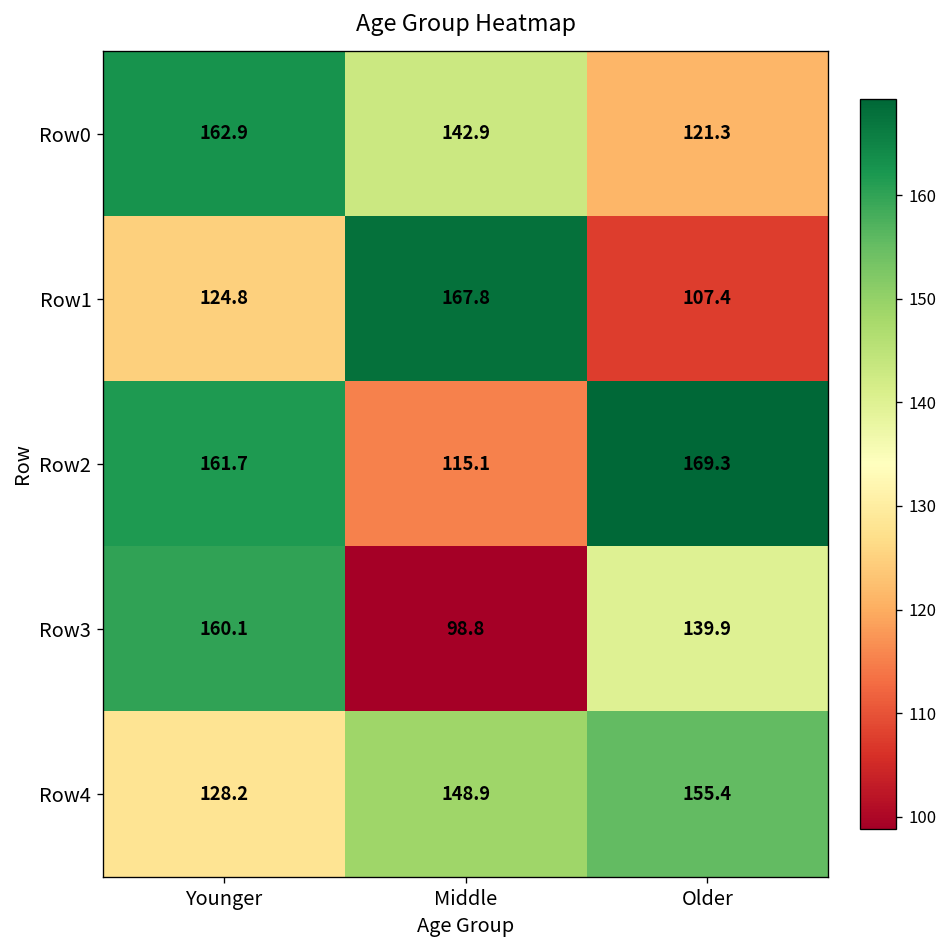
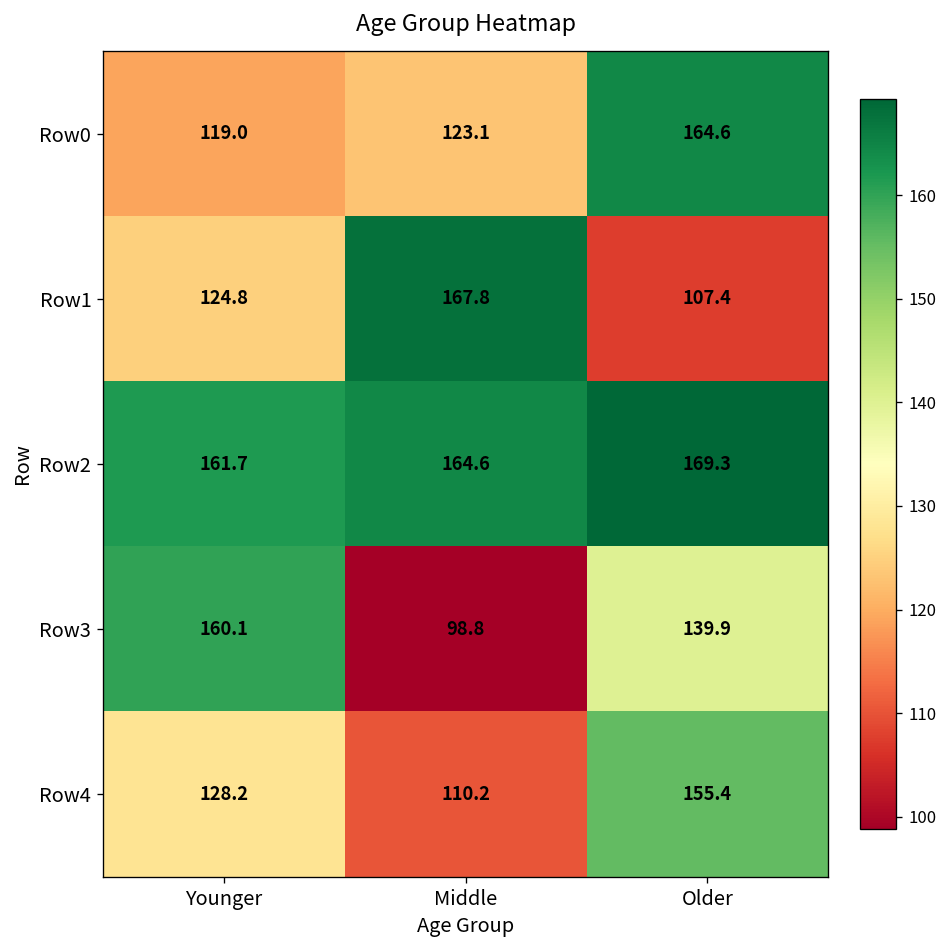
  {
    "Row0": {
-     "Younger": 162.9,
-     "Middle": 142.9,
-     "Older": 121.3
+     "Younger": 119.0,
+     "Middle": 123.1,
+     "Older": 164.6
    },
    "Row1": {
      "Younger": 124.8,
      "Middle": 167.8,
      "Older": 107.4
    },
    "Row2": {
      "Younger": 161.7,
-     "Middle": 115.1,
+     "Middle": 164.6,
      "Older": 169.3
    },
    "Row3": {
      "Younger": 160.1,
      "Middle": 98.8,
      "Older": 139.9
    },
    "Row4": {
      "Younger": 128.2,
-     "Middle": 148.9,
+     "Middle": 110.2,
      "Older": 155.4
    }
  }
